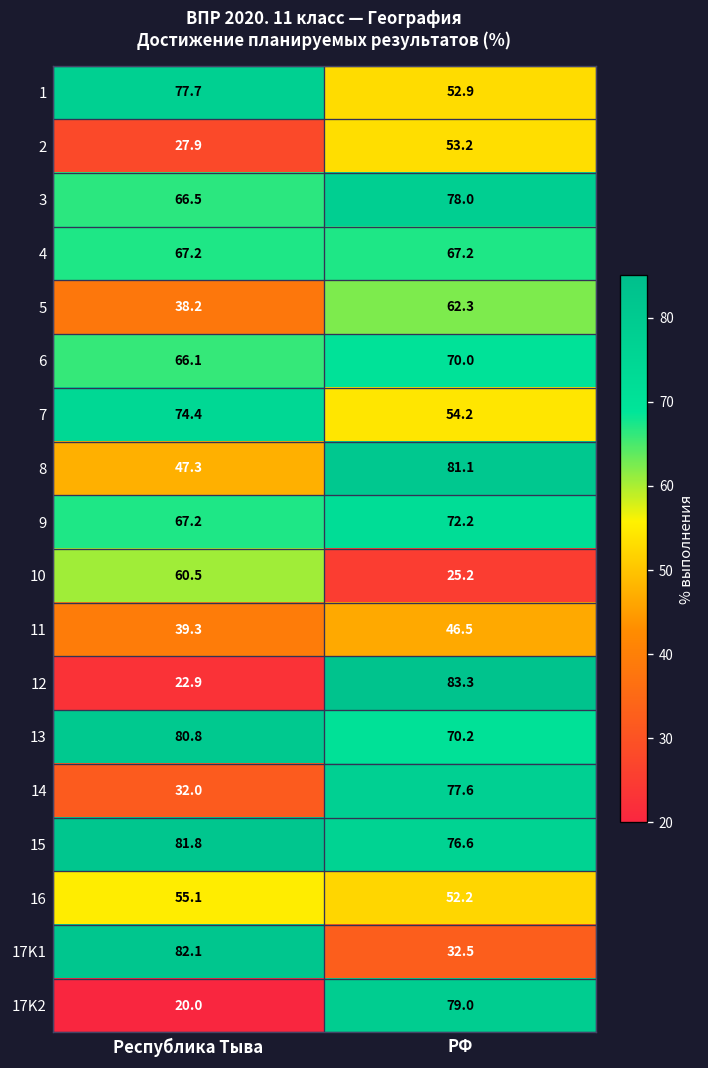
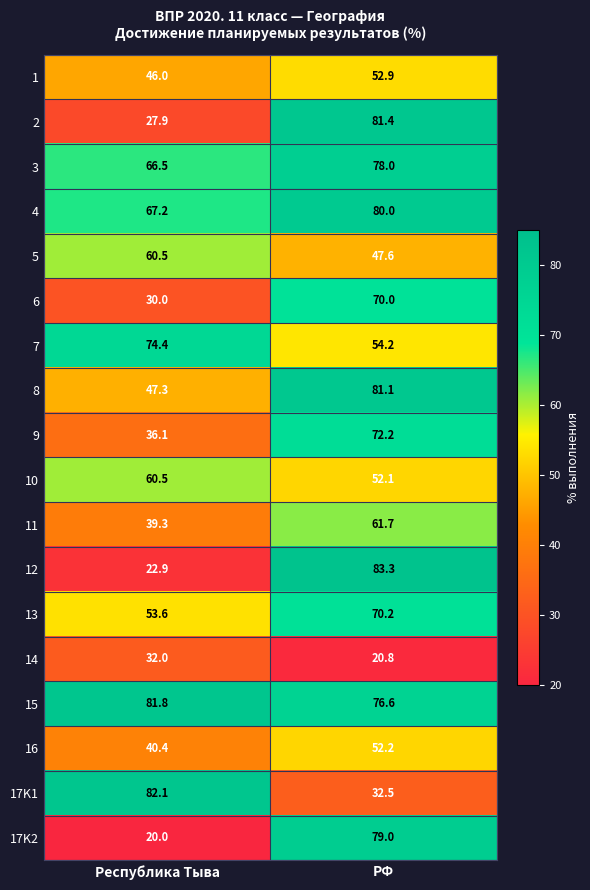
  {
    "1": {
-     "Республика Тыва": 77.7,
+     "Республика Тыва": 46.0,
      "РФ": 52.9
    },
    "2": {
      "Республика Тыва": 27.9,
-     "РФ": 53.2
+     "РФ": 81.4
    },
    "3": {
      "Республика Тыва": 66.5,
      "РФ": 78.0
    },
    "4": {
      "Республика Тыва": 67.2,
-     "РФ": 67.2
+     "РФ": 80.0
    },
    "5": {
-     "Республика Тыва": 38.2,
-     "РФ": 62.3
+     "Республика Тыва": 60.5,
+     "РФ": 47.6
    },
    "6": {
-     "Республика Тыва": 66.1,
+     "Республика Тыва": 30.0,
      "РФ": 70.0
    },
    "7": {
      "Республика Тыва": 74.4,
      "РФ": 54.2
    },
    "8": {
      "Республика Тыва": 47.3,
      "РФ": 81.1
    },
    "9": {
-     "Республика Тыва": 67.2,
+     "Республика Тыва": 36.1,
      "РФ": 72.2
    },
    "10": {
      "Республика Тыва": 60.5,
-     "РФ": 25.2
+     "РФ": 52.1
    },
    "11": {
      "Республика Тыва": 39.3,
-     "РФ": 46.5
+     "РФ": 61.7
    },
    "12": {
      "Республика Тыва": 22.9,
      "РФ": 83.3
    },
    "13": {
-     "Республика Тыва": 80.8,
+     "Республика Тыва": 53.6,
      "РФ": 70.2
    },
    "14": {
      "Республика Тыва": 32.0,
-     "РФ": 77.6
+     "РФ": 20.8
    },
    "15": {
      "Республика Тыва": 81.8,
      "РФ": 76.6
    },
    "16": {
-     "Республика Тыва": 55.1,
+     "Республика Тыва": 40.4,
      "РФ": 52.2
    },
    "17K1": {
      "Республика Тыва": 82.1,
      "РФ": 32.5
    },
    "17K2": {
      "Республика Тыва": 20.0,
      "РФ": 79.0
    }
  }
